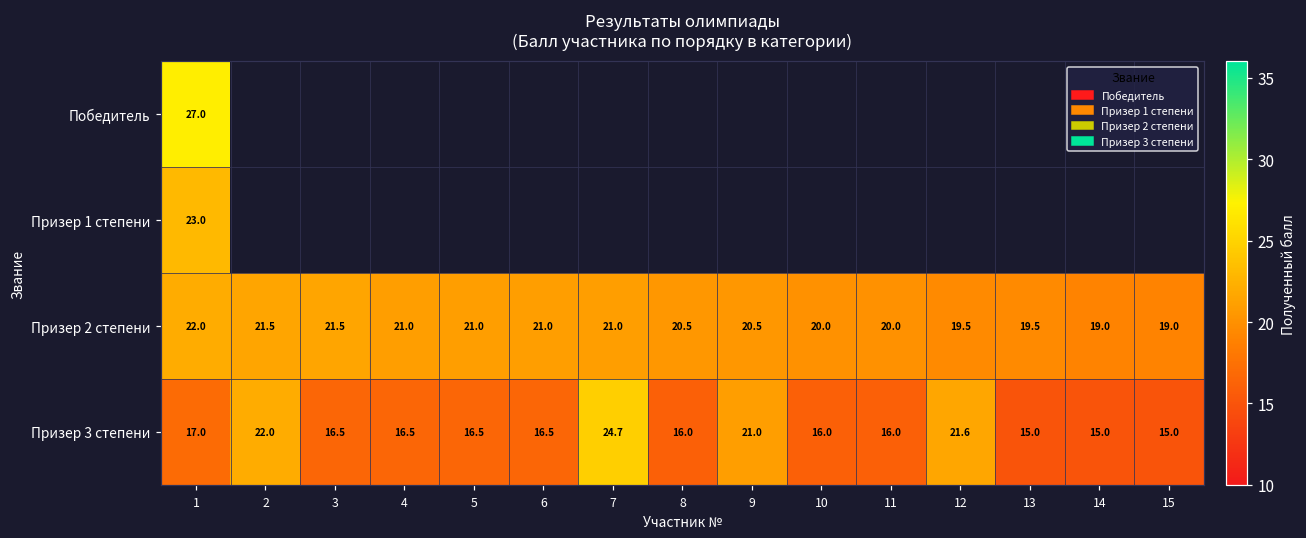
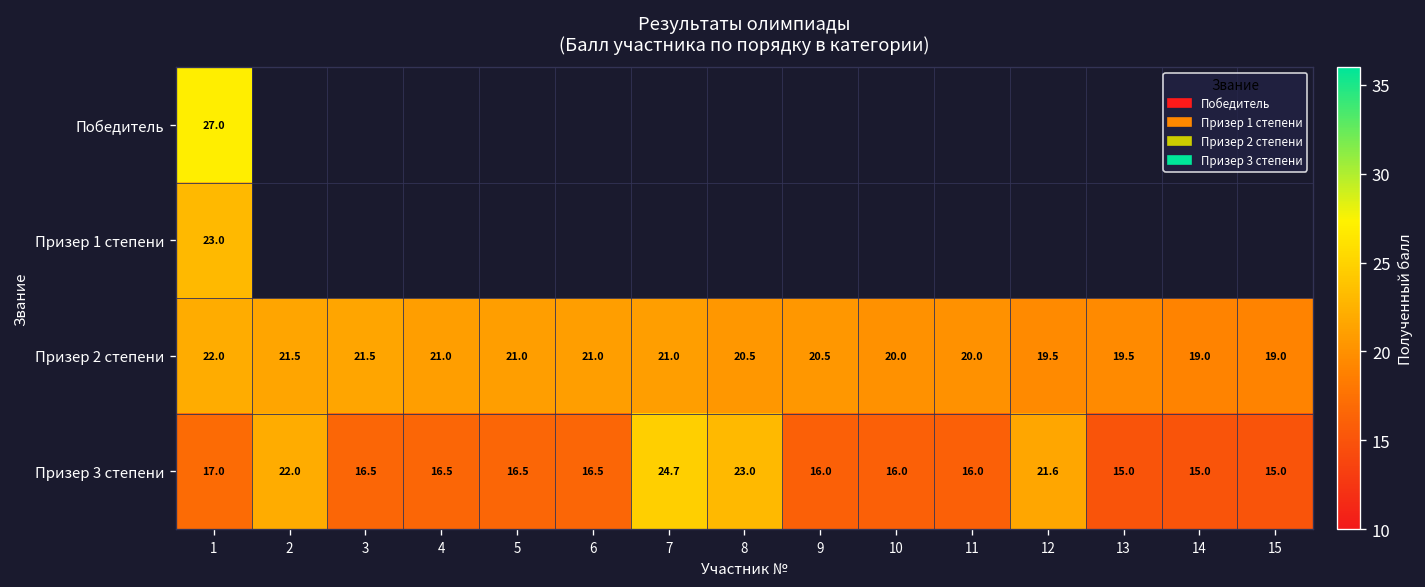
  {
    "Победитель": {
      "1": 27.0
    },
    "Призер 1 степени": {
      "1": 23.0
    },
    "Призер 2 степени": {
      "1": 22.0,
      "2": 21.5,
      "3": 21.5,
      "4": 21.0,
      "5": 21.0,
      "6": 21.0,
      "7": 21.0,
      "8": 20.5,
      "9": 20.5,
      "10": 20.0,
      "11": 20.0,
      "12": 19.5,
      "13": 19.5,
      "14": 19.0,
      "15": 19.0
    },
    "Призер 3 степени": {
      "1": 17.0,
      "2": 22.0,
      "3": 16.5,
      "4": 16.5,
      "5": 16.5,
      "6": 16.5,
      "7": 24.7,
-     "8": 16.0,
-     "9": 21.0,
+     "8": 23.0,
+     "9": 16.0,
      "10": 16.0,
      "11": 16.0,
      "12": 21.6,
      "13": 15.0,
      "14": 15.0,
      "15": 15.0
    }
  }
